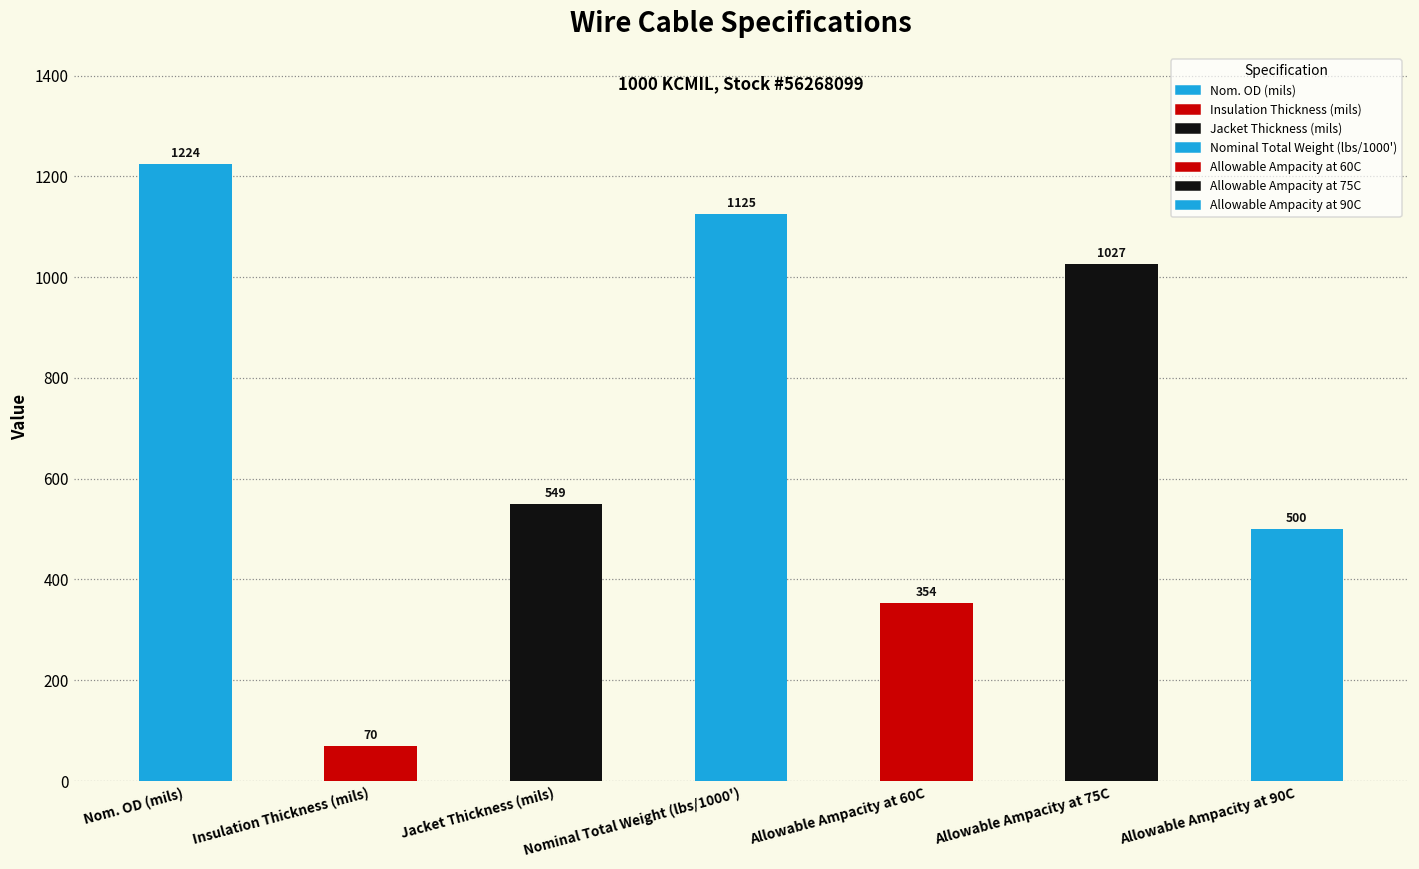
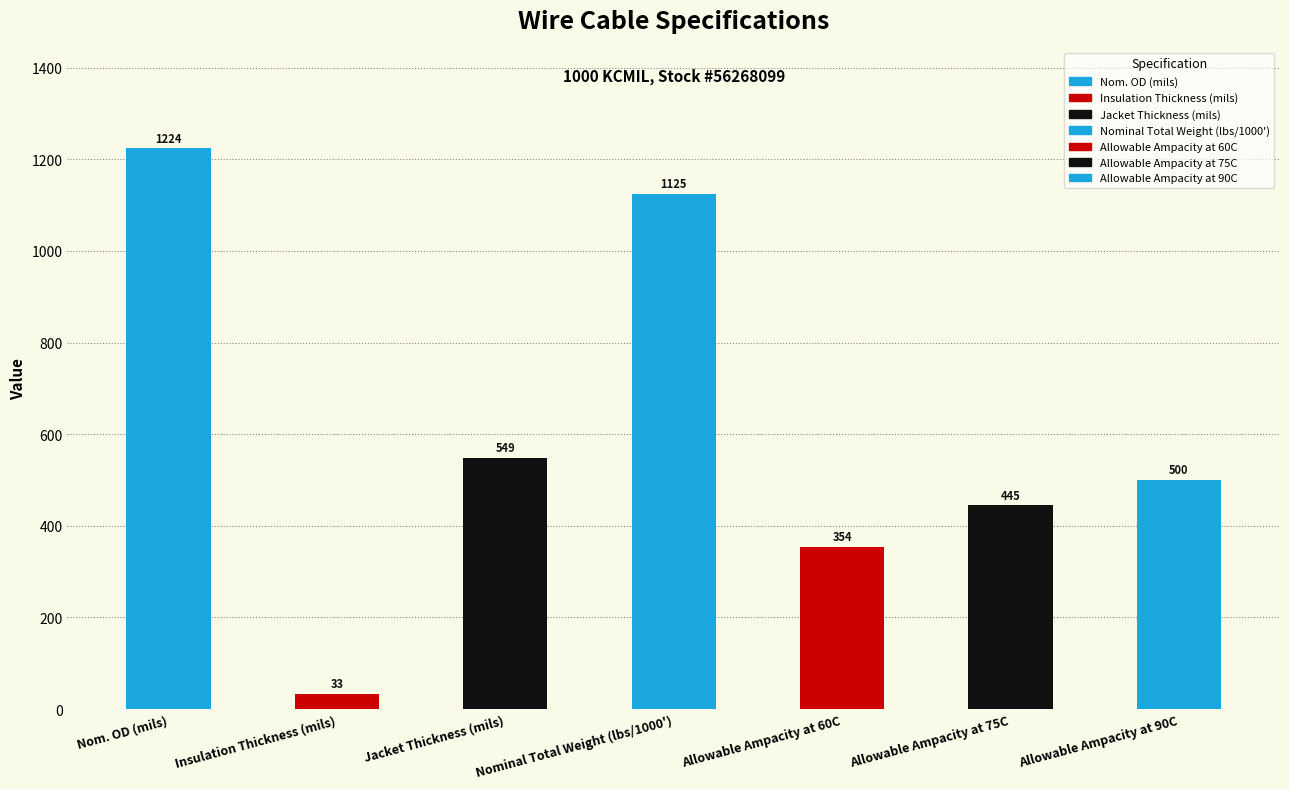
  {
    "Nom. OD (mils)": 1224,
-   "Insulation Thickness (mils)": 70,
+   "Insulation Thickness (mils)": 33,
    "Jacket Thickness (mils)": 549,
    "Nominal Total Weight (lbs/1000')": 1125,
    "Allowable Ampacity at 60C": 354,
-   "Allowable Ampacity at 75C": 1027,
+   "Allowable Ampacity at 75C": 445,
    "Allowable Ampacity at 90C": 500
  }
